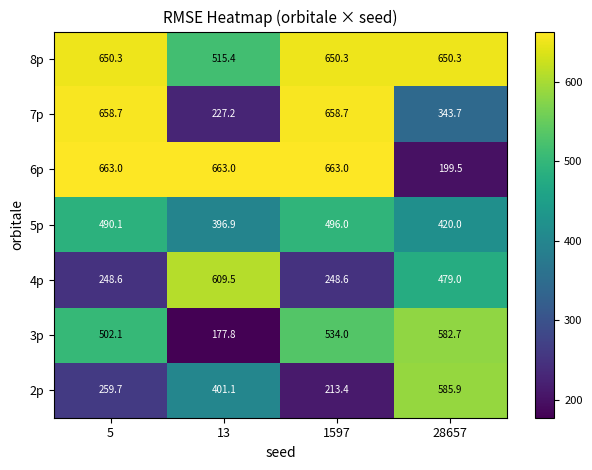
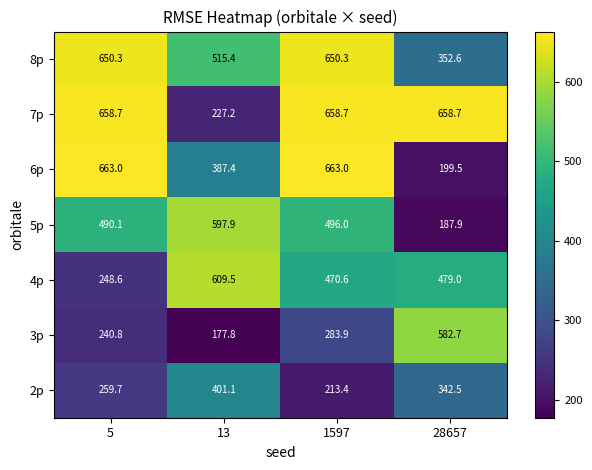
  {
    "8p": {
      "5": 650.3,
      "13": 515.4,
      "1597": 650.3,
-     "28657": 650.3
+     "28657": 352.6
    },
    "7p": {
      "5": 658.7,
      "13": 227.2,
      "1597": 658.7,
-     "28657": 343.7
+     "28657": 658.7
    },
    "6p": {
      "5": 663.0,
-     "13": 663.0,
+     "13": 387.4,
      "1597": 663.0,
      "28657": 199.5
    },
    "5p": {
      "5": 490.1,
-     "13": 396.9,
+     "13": 597.9,
      "1597": 496.0,
-     "28657": 420.0
+     "28657": 187.9
    },
    "4p": {
      "5": 248.6,
      "13": 609.5,
-     "1597": 248.6,
+     "1597": 470.6,
      "28657": 479.0
    },
    "3p": {
-     "5": 502.1,
+     "5": 240.8,
      "13": 177.8,
-     "1597": 534.0,
+     "1597": 283.9,
      "28657": 582.7
    },
    "2p": {
      "5": 259.7,
      "13": 401.1,
      "1597": 213.4,
-     "28657": 585.9
+     "28657": 342.5
    }
  }
